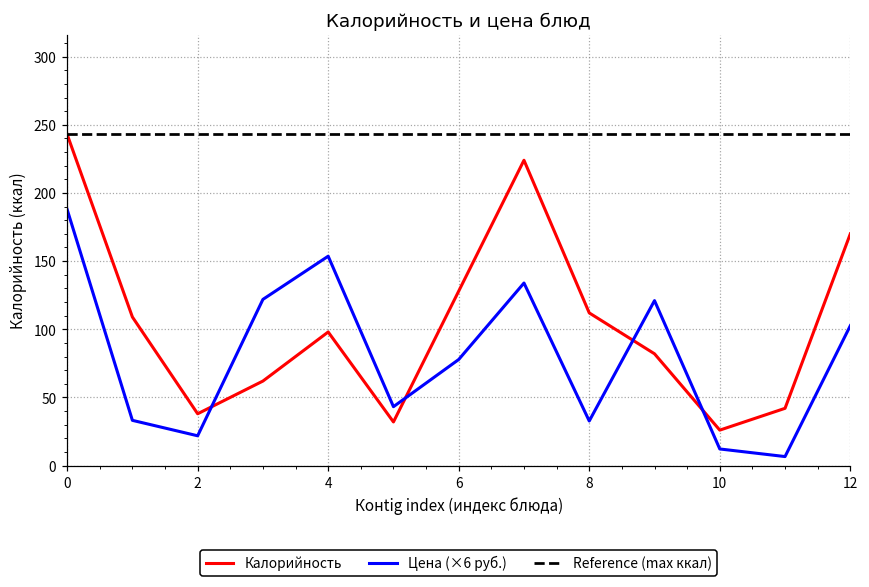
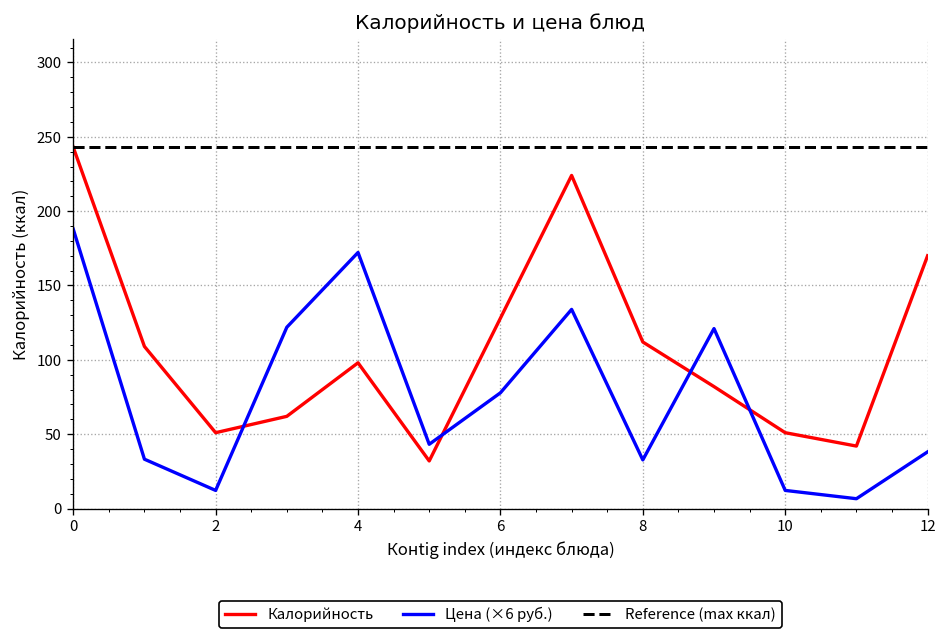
  {
    "Калорийность": {
      "0": 243,
-     "2": 38,
+     "2": 51,
      "4": 98,
      "6": 128,
      "8": 112,
-     "10": 26,
+     "10": 51,
      "12": 170
    },
    "Цена (×6 руб.)": {
      "0": 188,
-     "2": 22,
-     "4": 154,
+     "2": 12,
+     "4": 172,
      "6": 78,
      "8": 33,
      "10": 12,
-     "12": 103
+     "12": 38
    }
  }
